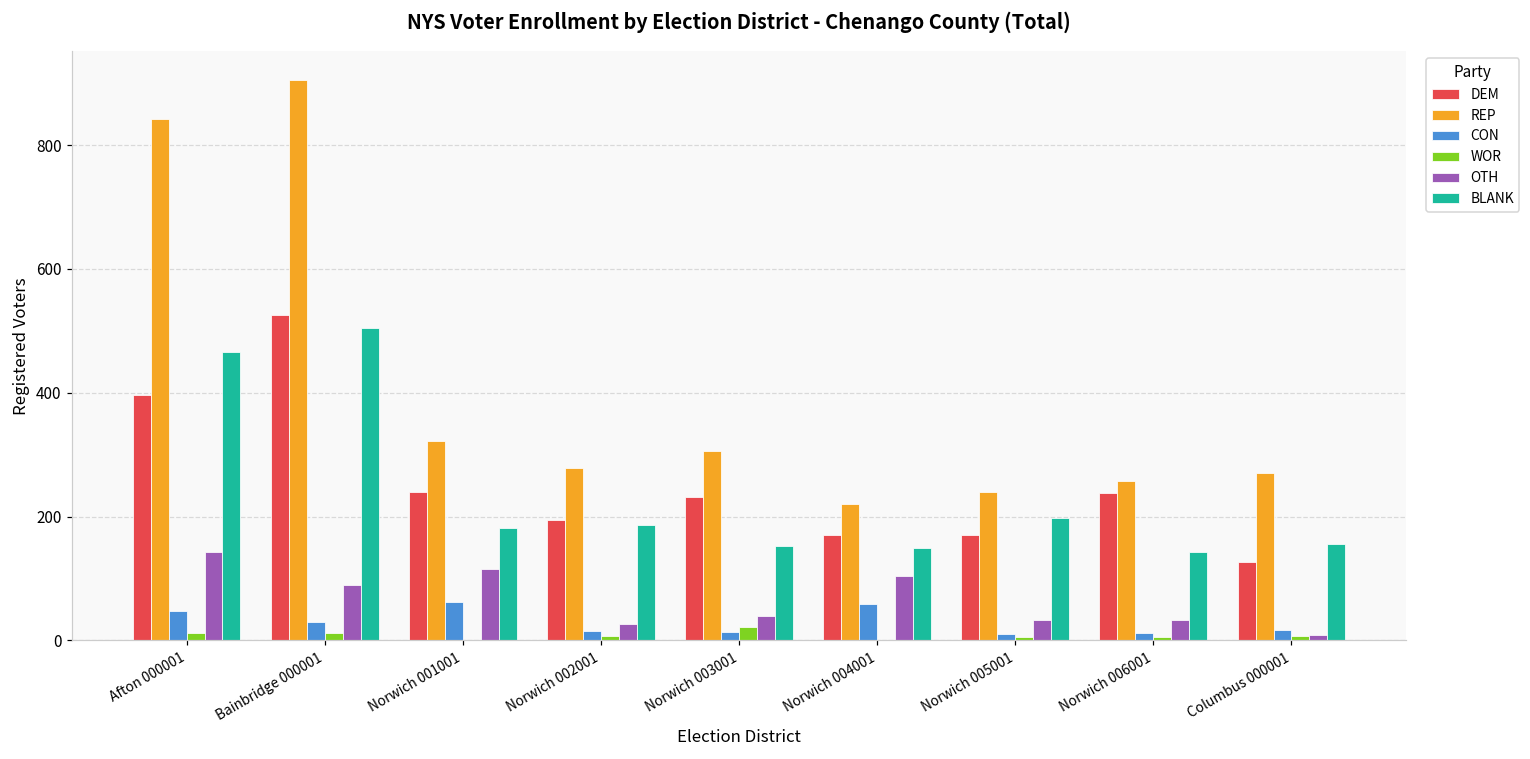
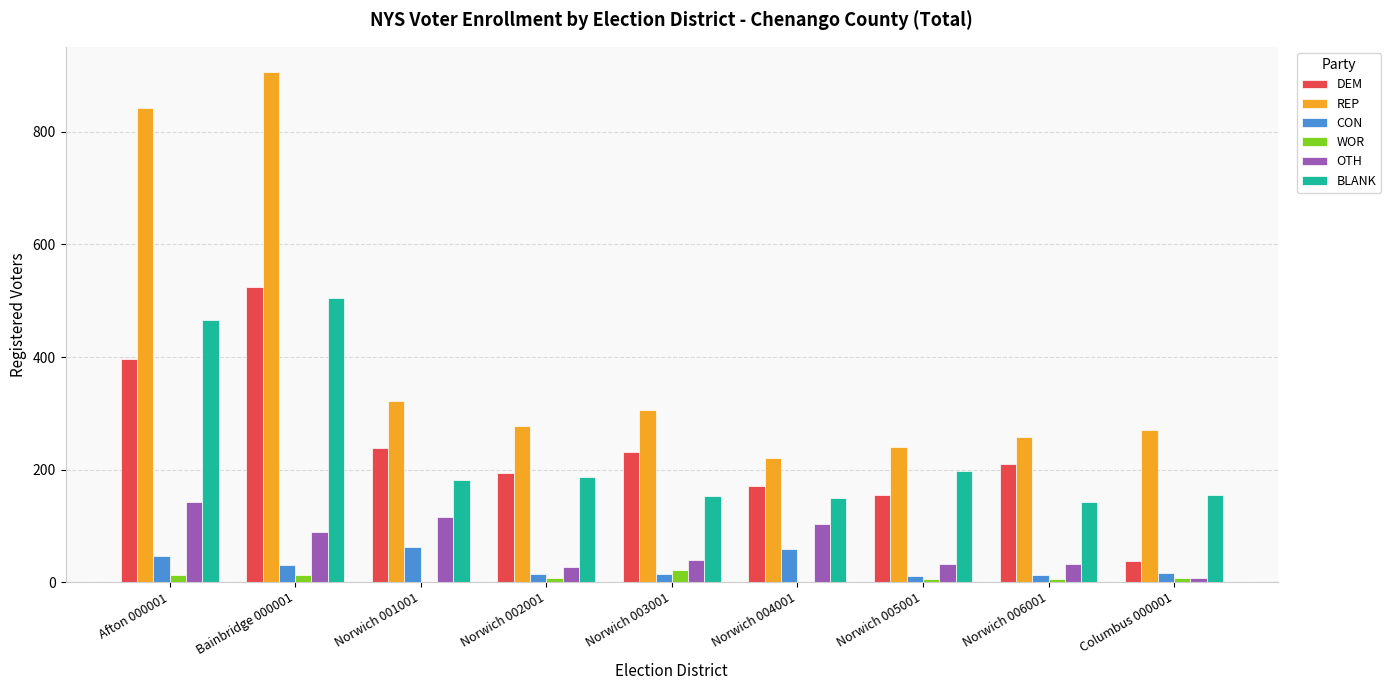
  {
    "DEM": {
      "Afton 000001": 400,
      "Bainbridge 000001": 530,
      "Norwich 001001": 240,
      "Norwich 002001": 190,
      "Norwich 003001": 230,
      "Norwich 004001": 170,
-     "Norwich 005001": 170,
-     "Norwich 006001": 240,
-     "Columbus 000001": 130
+     "Norwich 005001": 160,
+     "Norwich 006001": 210,
+     "Columbus 000001": 40
    },
    "REP": {
      "Afton 000001": 840,
      "Bainbridge 000001": 910,
      "Norwich 001001": 320,
      "Norwich 002001": 280,
      "Norwich 003001": 310,
      "Norwich 004001": 220,
      "Norwich 005001": 240,
      "Norwich 006001": 260,
      "Columbus 000001": 270
    },
    "CON": {
      "Afton 000001": 50,
      "Bainbridge 000001": 30,
      "Norwich 001001": 60,
      "Norwich 002001": 20,
      "Norwich 003001": 10,
      "Norwich 004001": 60,
      "Norwich 005001": 10,
      "Norwich 006001": 10,
      "Columbus 000001": 20
    },
    "WOR": {
      "Afton 000001": 10,
      "Bainbridge 000001": 10,
      "Norwich 001001": 0,
      "Norwich 002001": 10,
      "Norwich 003001": 20,
      "Norwich 005001": 10,
      "Norwich 006001": 10,
      "Columbus 000001": 10
    },
    "OTH": {
      "Afton 000001": 140,
      "Bainbridge 000001": 90,
      "Norwich 001001": 120,
      "Norwich 002001": 30,
      "Norwich 003001": 40,
      "Norwich 004001": 100,
      "Norwich 005001": 30,
      "Norwich 006001": 30,
      "Columbus 000001": 10
    },
    "BLANK": {
      "Afton 000001": 470,
      "Bainbridge 000001": 500,
      "Norwich 001001": 180,
      "Norwich 002001": 190,
      "Norwich 003001": 150,
      "Norwich 004001": 150,
      "Norwich 005001": 200,
      "Norwich 006001": 140,
      "Columbus 000001": 160
    }
  }
